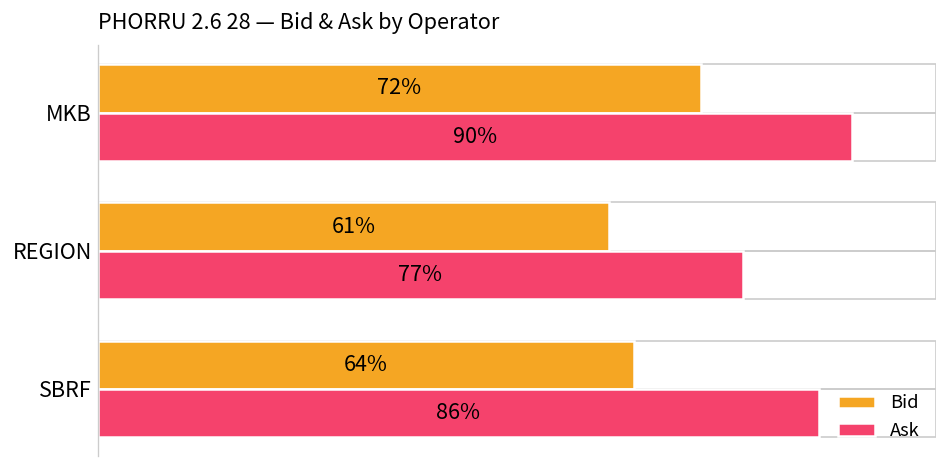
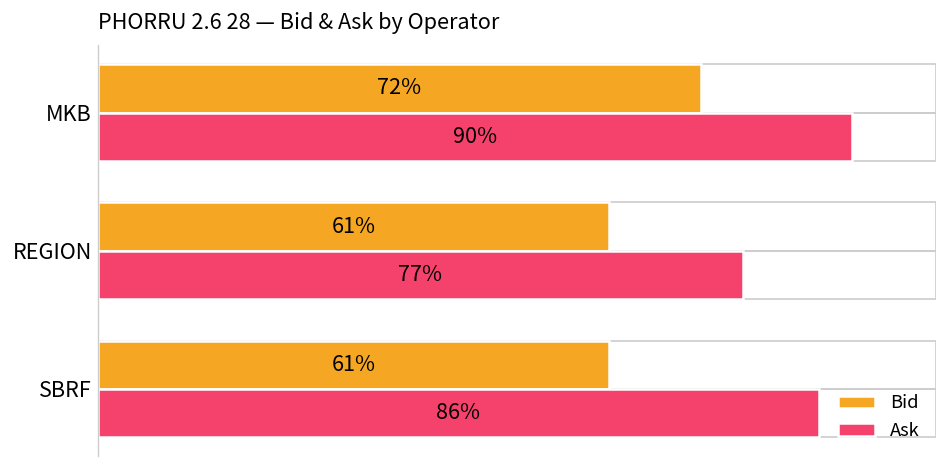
  {
    "Bid": {
-     "SBRF": "64%"
+     "SBRF": "61%"
    }
  }
